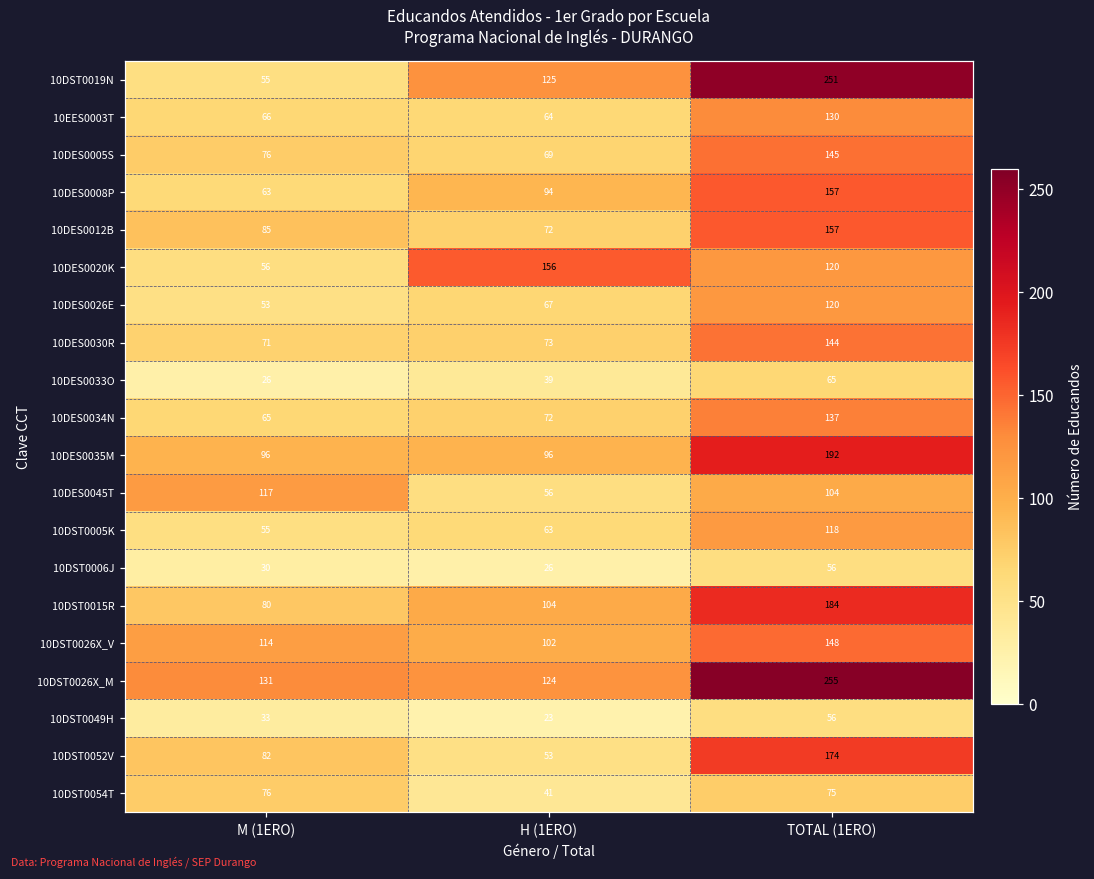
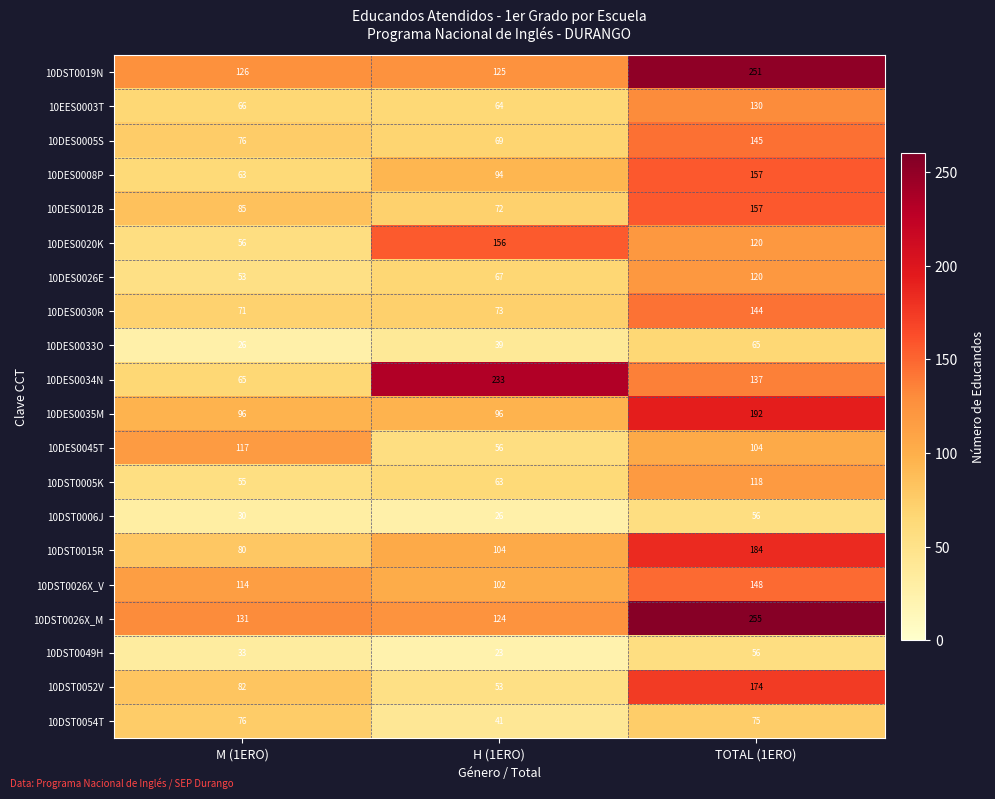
  {
    "10DST0019N": {
-     "M (1ERO)": 55,
+     "M (1ERO)": 126,
      "H (1ERO)": 125,
      "TOTAL (1ERO)": 251
    },
    "10EES0003T": {
      "M (1ERO)": 66,
      "H (1ERO)": 64,
      "TOTAL (1ERO)": 130
    },
    "10DES0005S": {
      "M (1ERO)": 76,
      "H (1ERO)": 69,
      "TOTAL (1ERO)": 145
    },
    "10DES0008P": {
      "M (1ERO)": 63,
      "H (1ERO)": 94,
      "TOTAL (1ERO)": 157
    },
    "10DES0012B": {
      "M (1ERO)": 85,
      "H (1ERO)": 72,
      "TOTAL (1ERO)": 157
    },
    "10DES0020K": {
      "M (1ERO)": 56,
      "H (1ERO)": 156,
      "TOTAL (1ERO)": 120
    },
    "10DES0026E": {
      "M (1ERO)": 53,
      "H (1ERO)": 67,
      "TOTAL (1ERO)": 120
    },
    "10DES0030R": {
      "M (1ERO)": 71,
      "H (1ERO)": 73,
      "TOTAL (1ERO)": 144
    },
    "10DES0033O": {
      "M (1ERO)": 26,
      "H (1ERO)": 39,
      "TOTAL (1ERO)": 65
    },
    "10DES0034N": {
      "M (1ERO)": 65,
-     "H (1ERO)": 72,
+     "H (1ERO)": 233,
      "TOTAL (1ERO)": 137
    },
    "10DES0035M": {
      "M (1ERO)": 96,
      "H (1ERO)": 96,
      "TOTAL (1ERO)": 192
    },
    "10DES0045T": {
      "M (1ERO)": 117,
      "H (1ERO)": 56,
      "TOTAL (1ERO)": 104
    },
    "10DST0005K": {
      "M (1ERO)": 55,
      "H (1ERO)": 63,
      "TOTAL (1ERO)": 118
    },
    "10DST0006J": {
      "M (1ERO)": 30,
      "H (1ERO)": 26,
      "TOTAL (1ERO)": 56
    },
    "10DST0015R": {
      "M (1ERO)": 80,
      "H (1ERO)": 104,
      "TOTAL (1ERO)": 184
    },
    "10DST0026X_V": {
      "M (1ERO)": 114,
      "H (1ERO)": 102,
      "TOTAL (1ERO)": 148
    },
    "10DST0026X_M": {
      "M (1ERO)": 131,
      "H (1ERO)": 124,
      "TOTAL (1ERO)": 255
    },
    "10DST0049H": {
      "M (1ERO)": 33,
      "H (1ERO)": 23,
      "TOTAL (1ERO)": 56
    },
    "10DST0052V": {
      "M (1ERO)": 82,
      "H (1ERO)": 53,
      "TOTAL (1ERO)": 174
    },
    "10DST0054T": {
      "M (1ERO)": 76,
      "H (1ERO)": 41,
      "TOTAL (1ERO)": 75
    }
  }
